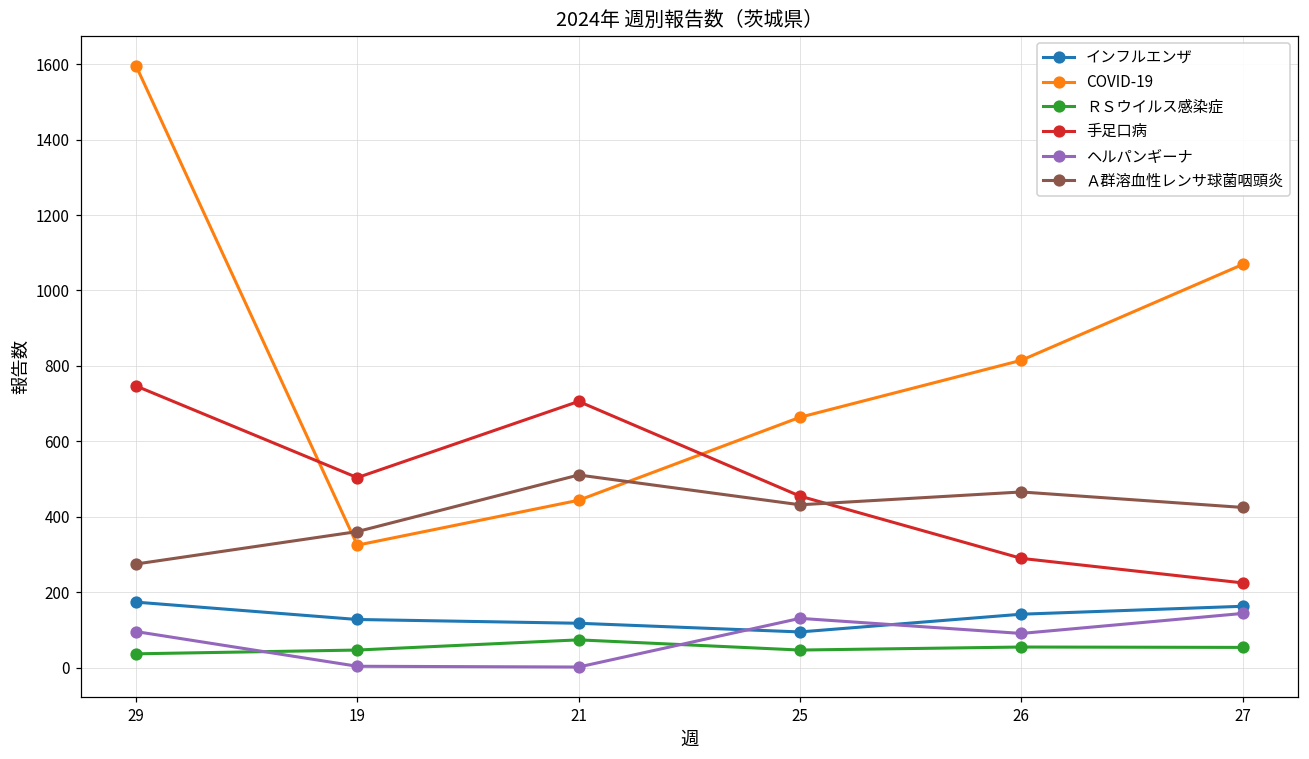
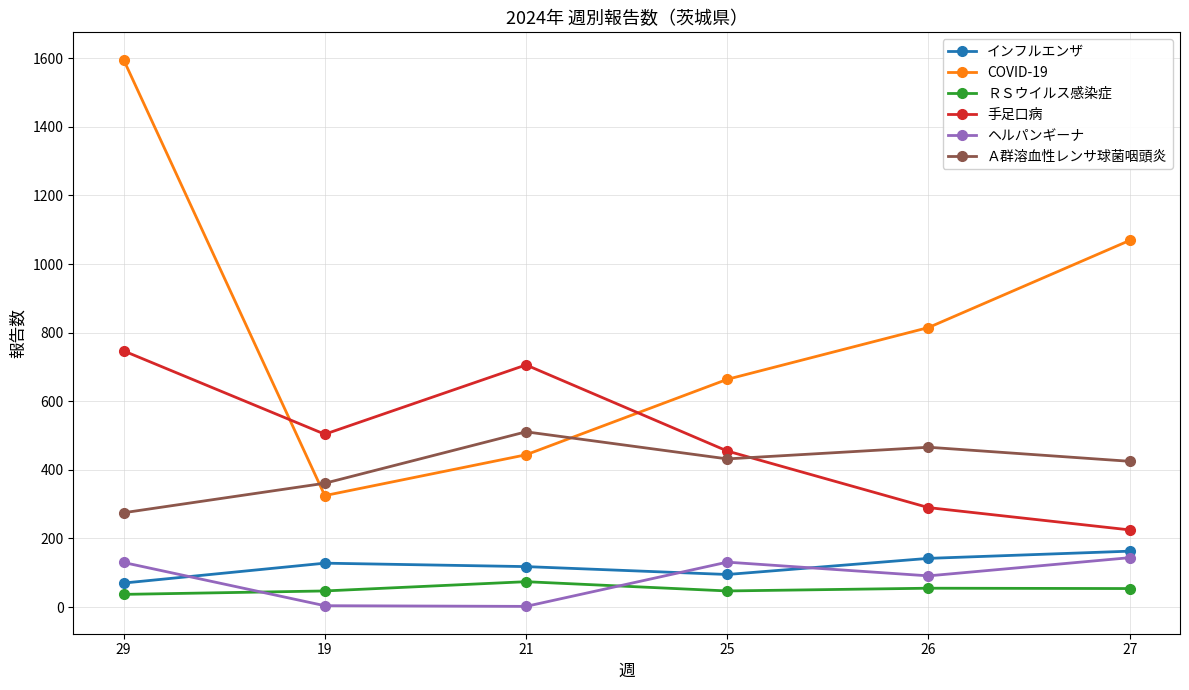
  {
    "インフルエンザ": {
-     "29": 170,
+     "29": 70,
      "19": 130,
      "21": 120,
      "25": 100,
      "26": 140,
      "27": 160
    },
    "COVID-19": {
      "29": 1600,
      "19": 330,
      "21": 440,
      "25": 660,
      "26": 820,
      "27": 1070
    },
    "ＲＳウイルス感染症": {
      "29": 40,
      "19": 50,
      "21": 70,
      "25": 50,
      "26": 60,
      "27": 50
    },
    "手足口病": {
      "29": 750,
      "19": 500,
      "21": 710,
      "25": 460,
      "26": 290,
      "27": 230
    },
    "ヘルパンギーナ": {
-     "29": 100,
+     "29": 130,
      "19": 0,
      "21": 0,
      "25": 130,
      "26": 90,
      "27": 140
    },
    "Ａ群溶血性レンサ球菌咽頭炎": {
      "29": 280,
      "19": 360,
      "21": 510,
      "25": 430,
      "26": 470,
      "27": 430
    }
  }
